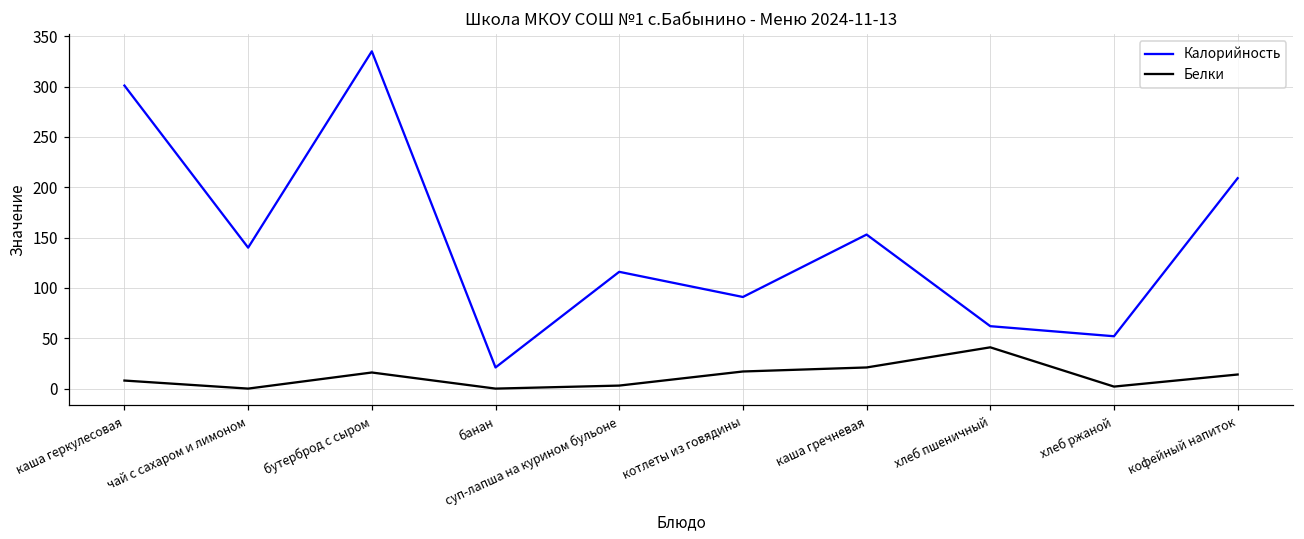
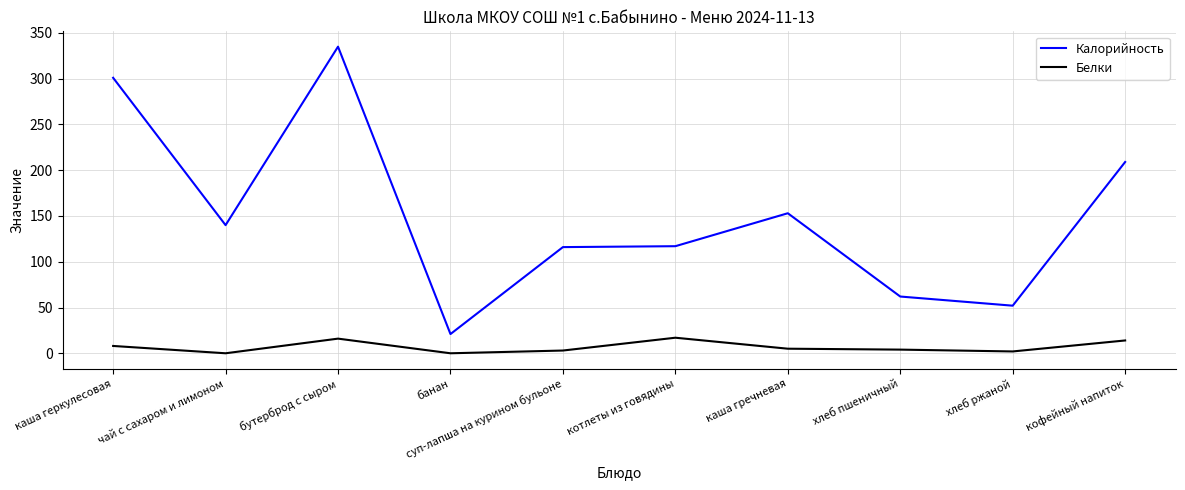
  {
    "Калорийность": {
      "каша геркулесовая": 300,
      "чай с сахаром и лимоном": 140,
      "бутерброд с сыром": 340,
      "банан": 20,
      "суп-лапша на курином бульоне": 120,
-     "котлеты из говядины": 90,
+     "котлеты из говядины": 120,
      "каша гречневая": 150,
      "хлеб пшеничный": 60,
      "хлеб ржаной": 50,
      "кофейный напиток": 210
    },
    "Белки": {
      "каша геркулесовая": 10,
      "чай с сахаром и лимоном": 0,
      "бутерброд с сыром": 20,
      "банан": 0,
      "суп-лапша на курином бульоне": 0,
      "котлеты из говядины": 20,
-     "каша гречневая": 20,
-     "хлеб пшеничный": 40,
+     "каша гречневая": 10,
+     "хлеб пшеничный": 0,
      "хлеб ржаной": 0,
      "кофейный напиток": 10
    }
  }
